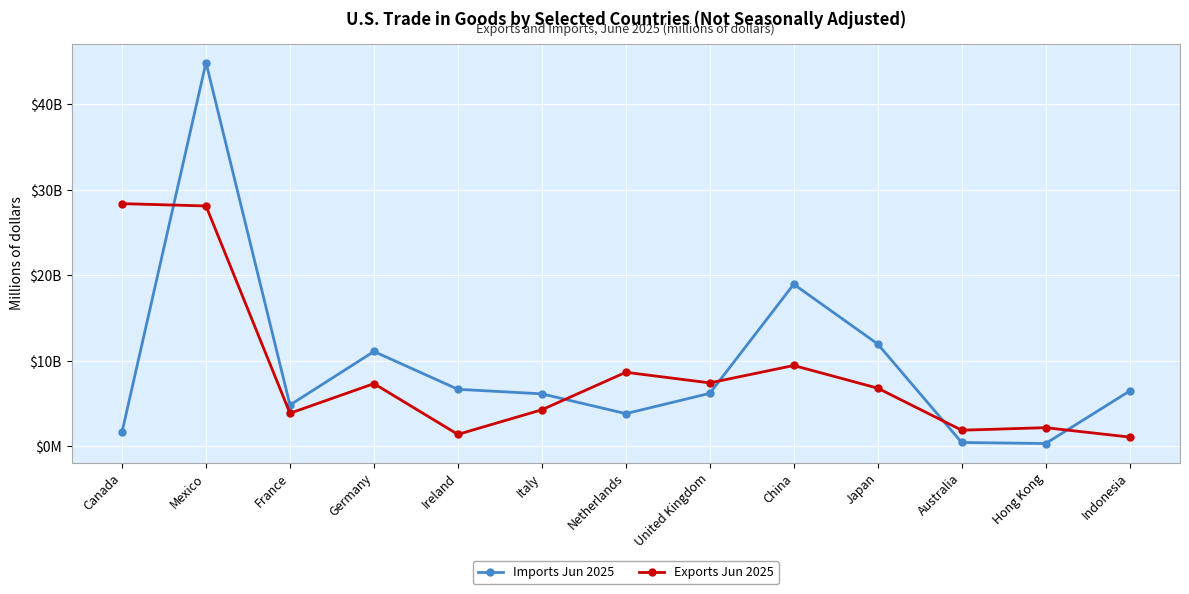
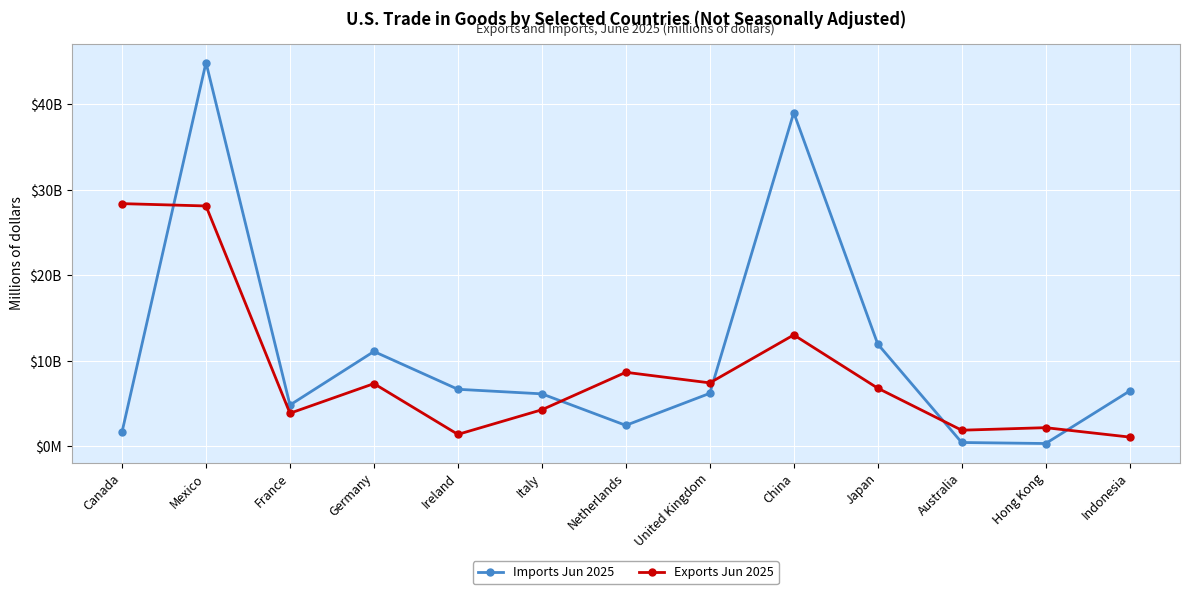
  {
    "Imports Jun 2025": {
      "Canada": "$2000000000",
      "Mexico": "$45000000000",
      "France": "$5000000000",
      "Germany": "$11000000000",
      "Ireland": "$7000000000",
      "Italy": "$6000000000",
-     "Netherlands": "$4000000000",
+     "Netherlands": "$2000000000",
      "United Kingdom": "$6000000000",
-     "China": "$19000000000",
+     "China": "$39000000000",
      "Japan": "$12000000000",
      "Australia": "$0",
      "Hong Kong": "$0",
      "Indonesia": "$6000000000"
    },
    "Exports Jun 2025": {
      "Canada": "$28000000000",
      "Mexico": "$28000000000",
      "France": "$4000000000",
      "Germany": "$7000000000",
      "Ireland": "$1000000000",
      "Italy": "$4000000000",
      "Netherlands": "$9000000000",
      "United Kingdom": "$7000000000",
-     "China": "$9000000000",
+     "China": "$13000000000",
      "Japan": "$7000000000",
      "Australia": "$2000000000",
      "Hong Kong": "$2000000000",
      "Indonesia": "$1000000000"
    }
  }
